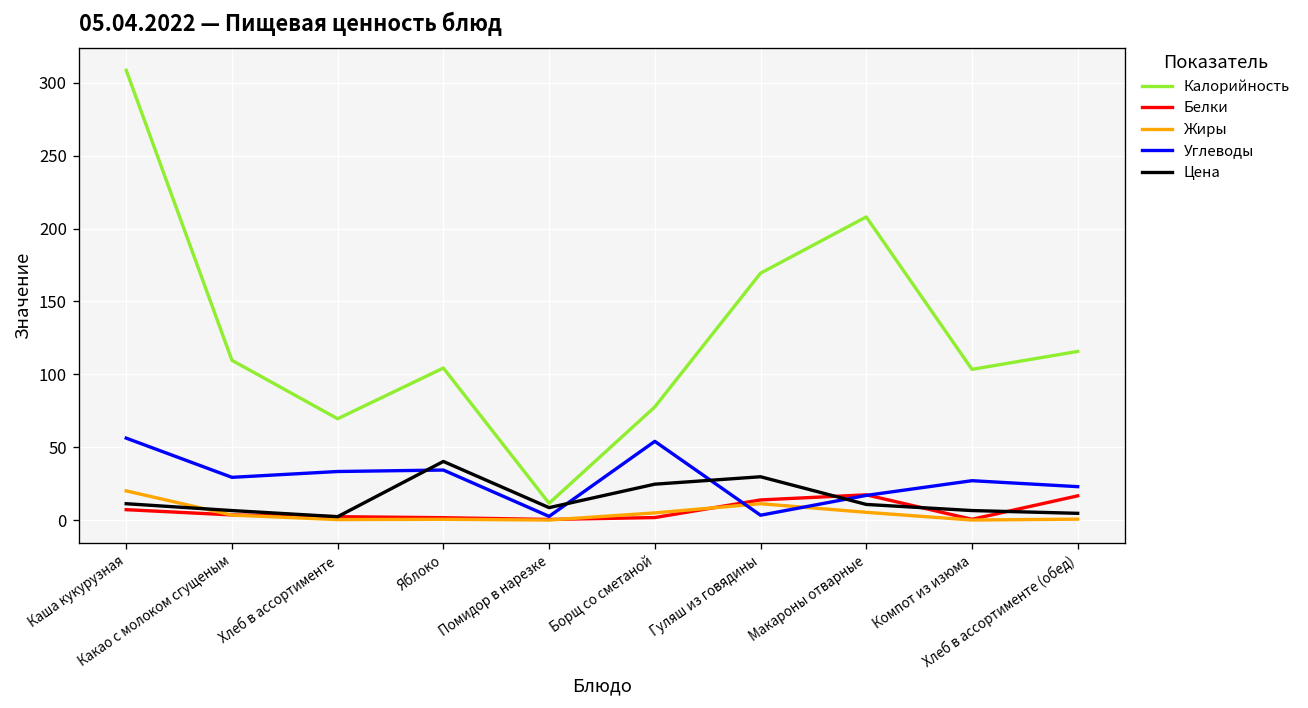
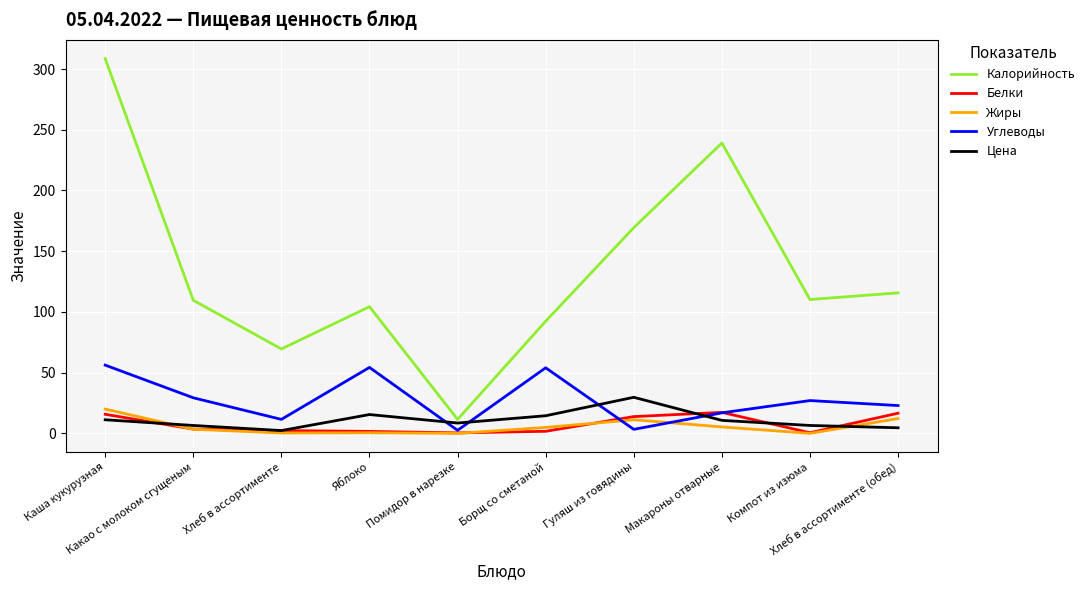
  {
    "Калорийность": {
      "Каша кукурузная": 309,
      "Какао с молоком сгущеным": 110,
      "Хлеб в ассортименте": 70,
      "Яблоко": 104,
      "Помидор в нарезке": 12,
-     "Борщ со сметаной": 78,
+     "Борщ со сметаной": 92,
      "Гуляш из говядины": 169,
-     "Макароны отварные": 208,
-     "Компот из изюма": 103,
+     "Макароны отварные": 239,
+     "Компот из изюма": 110,
      "Хлеб в ассортименте (обед)": 116
    },
    "Белки": {
-     "Каша кукурузная": 7,
+     "Каша кукурузная": 16,
      "Борщ со сметаной": 2,
      "Гуляш из говядины": 14,
      "Хлеб в ассортименте (обед)": 17
    },
    "Жиры": {
      "Каша кукурузная": 20,
      "Борщ со сметаной": 5,
      "Гуляш из говядины": 11,
      "Макароны отварные": 5,
-     "Хлеб в ассортименте (обед)": 1
+     "Хлеб в ассортименте (обед)": 12
    },
    "Углеводы": {
      "Каша кукурузная": 56,
      "Какао с молоком сгущеным": 29,
-     "Хлеб в ассортименте": 33,
-     "Яблоко": 34,
+     "Хлеб в ассортименте": 12,
+     "Яблоко": 54,
      "Помидор в нарезке": 3,
      "Борщ со сметаной": 54,
      "Гуляш из говядины": 3,
      "Компот из изюма": 27,
      "Хлеб в ассортименте (обед)": 23
    },
    "Цена": {
      "Каша кукурузная": 11,
      "Какао с молоком сгущеным": 7,
-     "Яблоко": 40,
+     "Яблоко": 16,
      "Помидор в нарезке": 9,
-     "Борщ со сметаной": 25,
+     "Борщ со сметаной": 15,
      "Гуляш из говядины": 30,
      "Макароны отварные": 11,
      "Компот из изюма": 7,
      "Хлеб в ассортименте (обед)": 5
    }
  }
